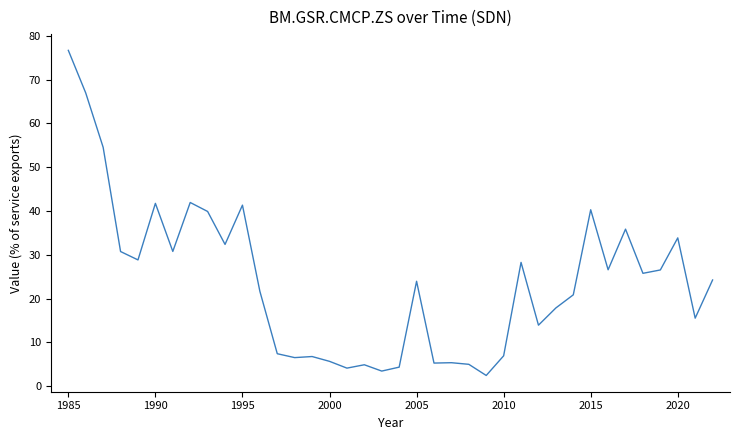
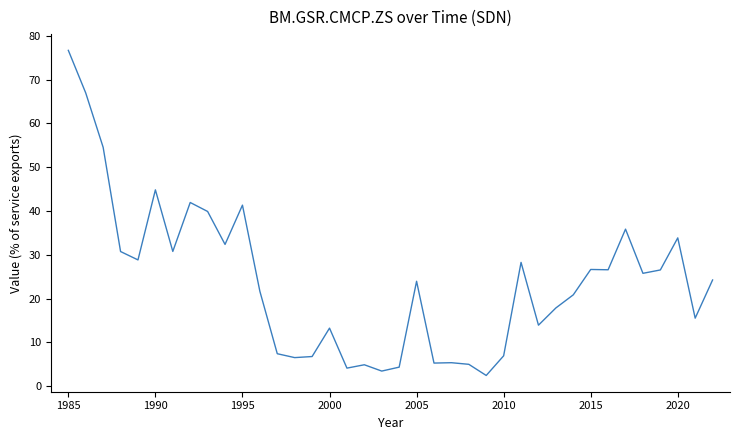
  {
    "1985": 77,
-   "1990": 42,
+   "1990": 45,
    "1995": 41,
-   "2000": 6,
+   "2000": 13,
    "2005": 24,
    "2010": 7,
-   "2015": 40,
+   "2015": 27,
    "2020": 34
  }
